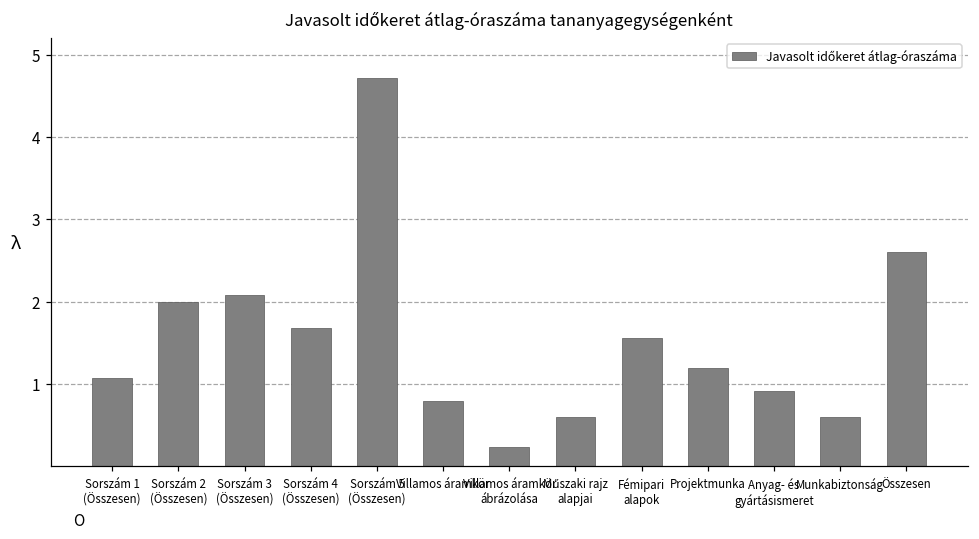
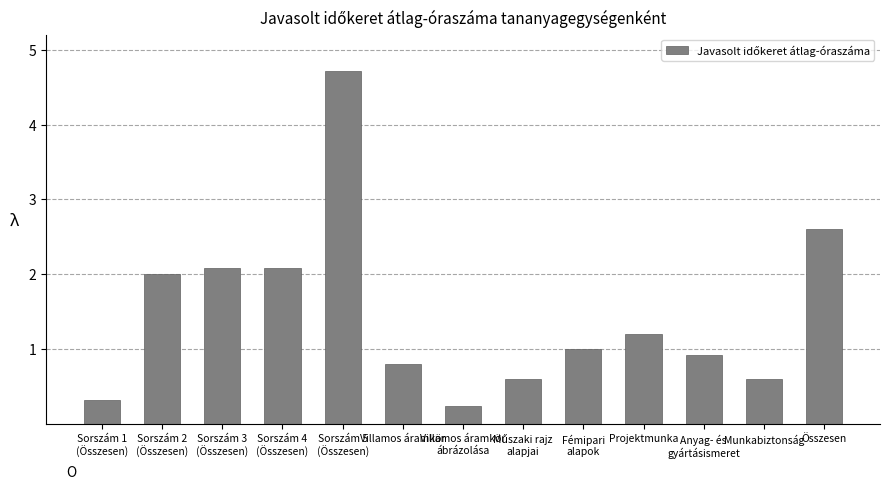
  {
-   "Sorszám 1 (Összesen)": 1.1,
+   "Sorszám 1 (Összesen)": 0.3,
    "Sorszám 2 (Összesen)": 2.0,
    "Sorszám 3 (Összesen)": 2.1,
-   "Sorszám 4 (Összesen)": 1.7,
+   "Sorszám 4 (Összesen)": 2.1,
    "Sorszám 5 (Összesen)": 4.7,
    "Villamos áramkör ábrázolása": 0.2,
-   "Fémipari alapok": 1.6,
+   "Fémipari alapok": 1.0,
    "Anyag- és gyártásismeret": 0.9,
    "Összesen": 2.6
  }
